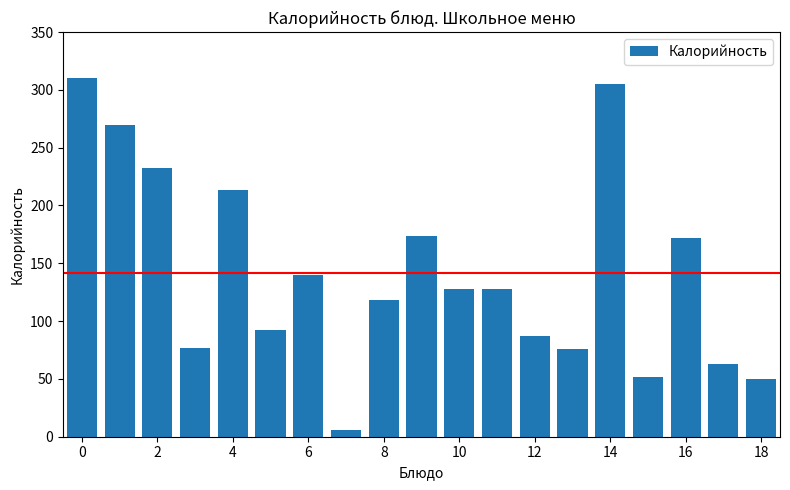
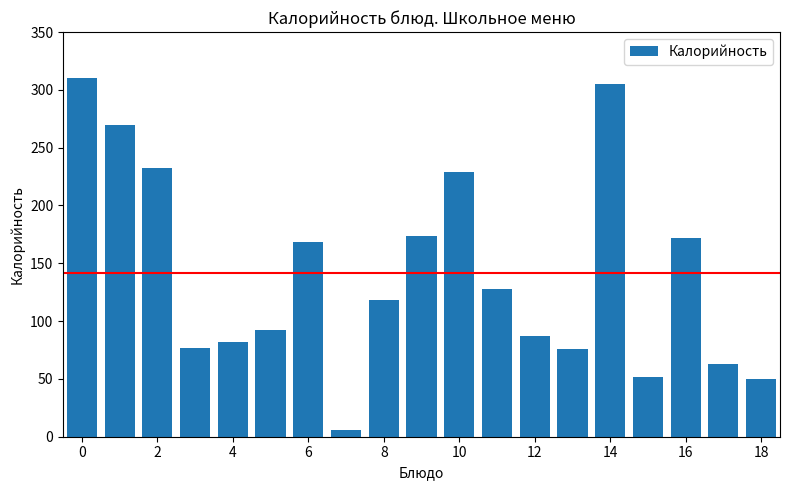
  {
    "0": 310,
    "2": 232,
-   "4": 213,
-   "6": 140,
+   "4": 82,
+   "6": 168,
    "8": 118,
-   "10": 128,
+   "10": 229,
    "12": 87,
    "14": 305,
    "16": 172,
    "18": 50
  }
